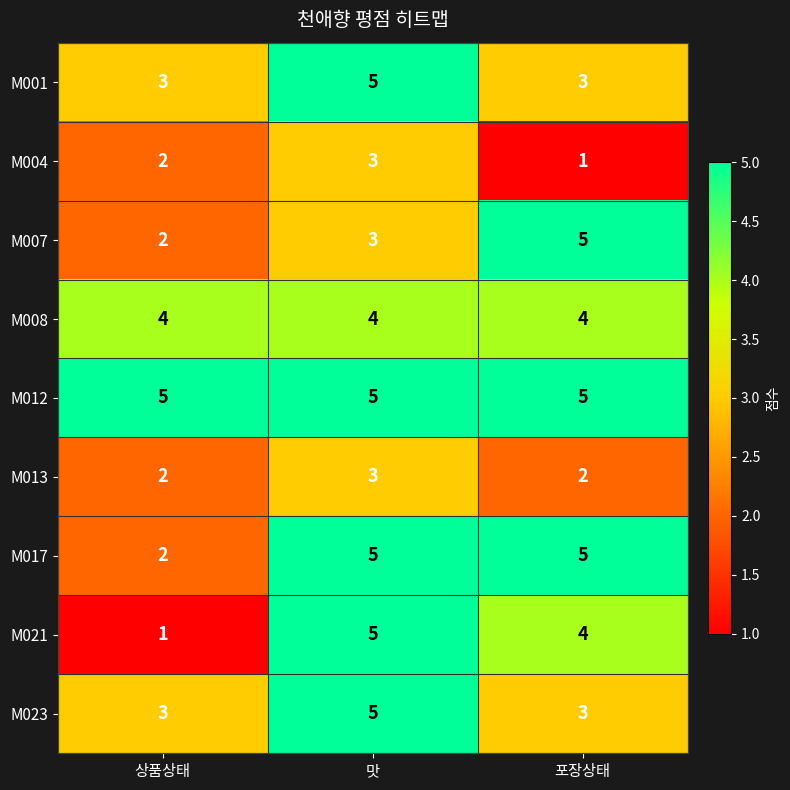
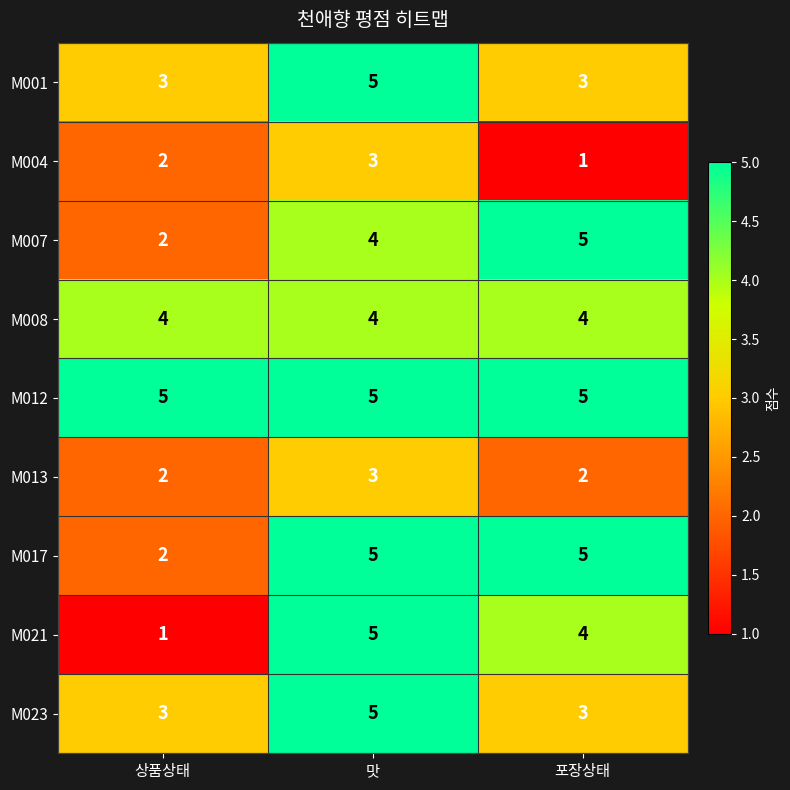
  {
    "M001": {
      "상품상태": 3,
      "맛": 5,
      "포장상태": 3
    },
    "M004": {
      "상품상태": 2,
      "맛": 3,
      "포장상태": 1
    },
    "M007": {
      "상품상태": 2,
-     "맛": 3,
+     "맛": 4,
      "포장상태": 5
    },
    "M008": {
      "상품상태": 4,
      "맛": 4,
      "포장상태": 4
    },
    "M012": {
      "상품상태": 5,
      "맛": 5,
      "포장상태": 5
    },
    "M013": {
      "상품상태": 2,
      "맛": 3,
      "포장상태": 2
    },
    "M017": {
      "상품상태": 2,
      "맛": 5,
      "포장상태": 5
    },
    "M021": {
      "상품상태": 1,
      "맛": 5,
      "포장상태": 4
    },
    "M023": {
      "상품상태": 3,
      "맛": 5,
      "포장상태": 3
    }
  }
